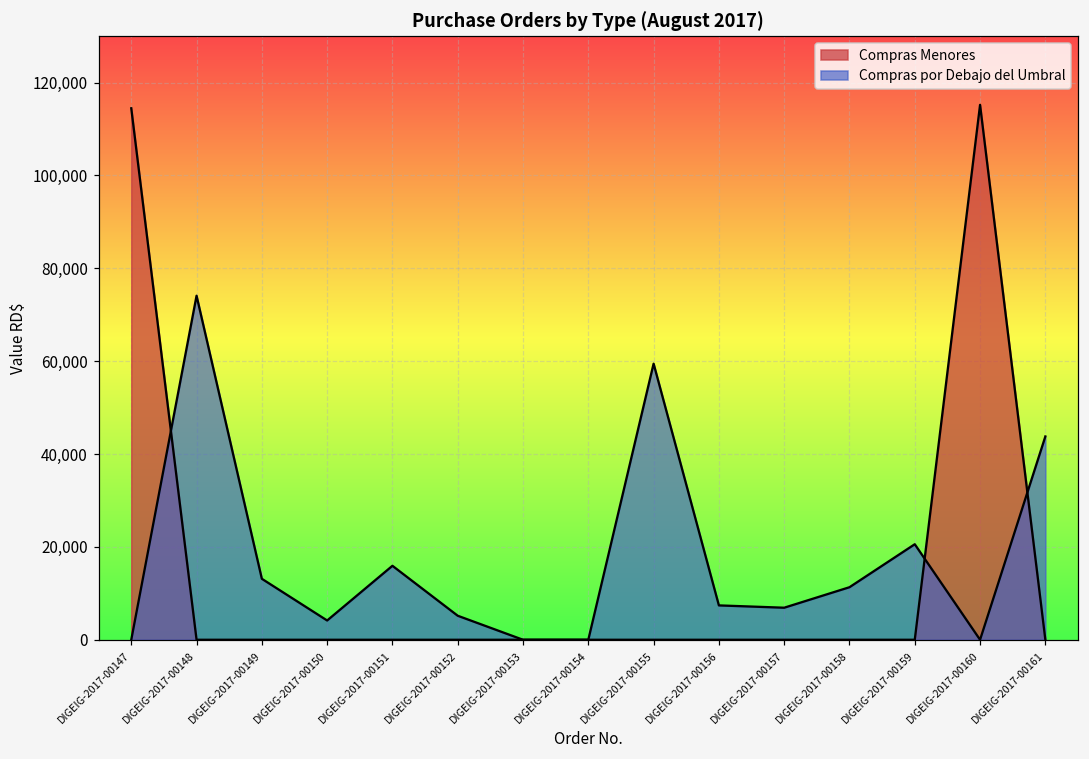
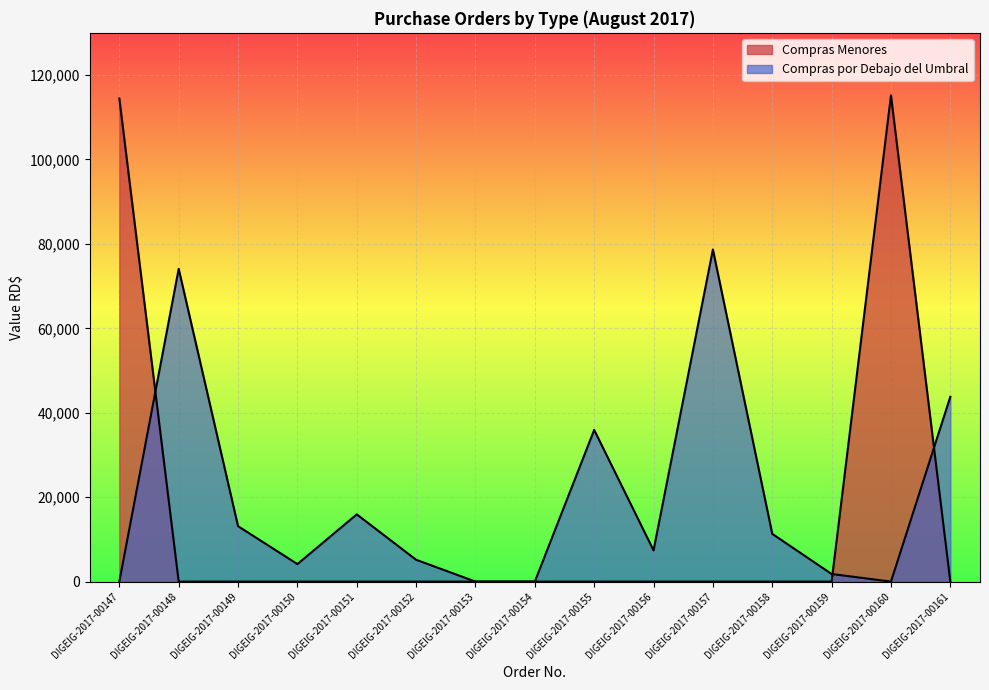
  {
    "Compras Menores": {
      "DIGEIG-2017-00147": "114,000",
      "DIGEIG-2017-00148": "0",
      "DIGEIG-2017-00149": "0",
      "DIGEIG-2017-00150": "0",
      "DIGEIG-2017-00151": "0",
      "DIGEIG-2017-00152": "0",
      "DIGEIG-2017-00155": "0",
      "DIGEIG-2017-00156": "0",
      "DIGEIG-2017-00157": "0",
      "DIGEIG-2017-00158": "0",
      "DIGEIG-2017-00159": "0",
      "DIGEIG-2017-00160": "115,000",
      "DIGEIG-2017-00161": "0"
    },
    "Compras por Debajo del Umbral": {
      "DIGEIG-2017-00147": "0",
      "DIGEIG-2017-00148": "74,000",
      "DIGEIG-2017-00149": "13,000",
      "DIGEIG-2017-00150": "4,000",
      "DIGEIG-2017-00151": "16,000",
      "DIGEIG-2017-00152": "5,000",
-     "DIGEIG-2017-00155": "59,000",
+     "DIGEIG-2017-00155": "36,000",
      "DIGEIG-2017-00156": "7,000",
-     "DIGEIG-2017-00157": "7,000",
+     "DIGEIG-2017-00157": "79,000",
      "DIGEIG-2017-00158": "11,000",
-     "DIGEIG-2017-00159": "21,000",
+     "DIGEIG-2017-00159": "2,000",
      "DIGEIG-2017-00160": "0",
      "DIGEIG-2017-00161": "44,000"
    }
  }
